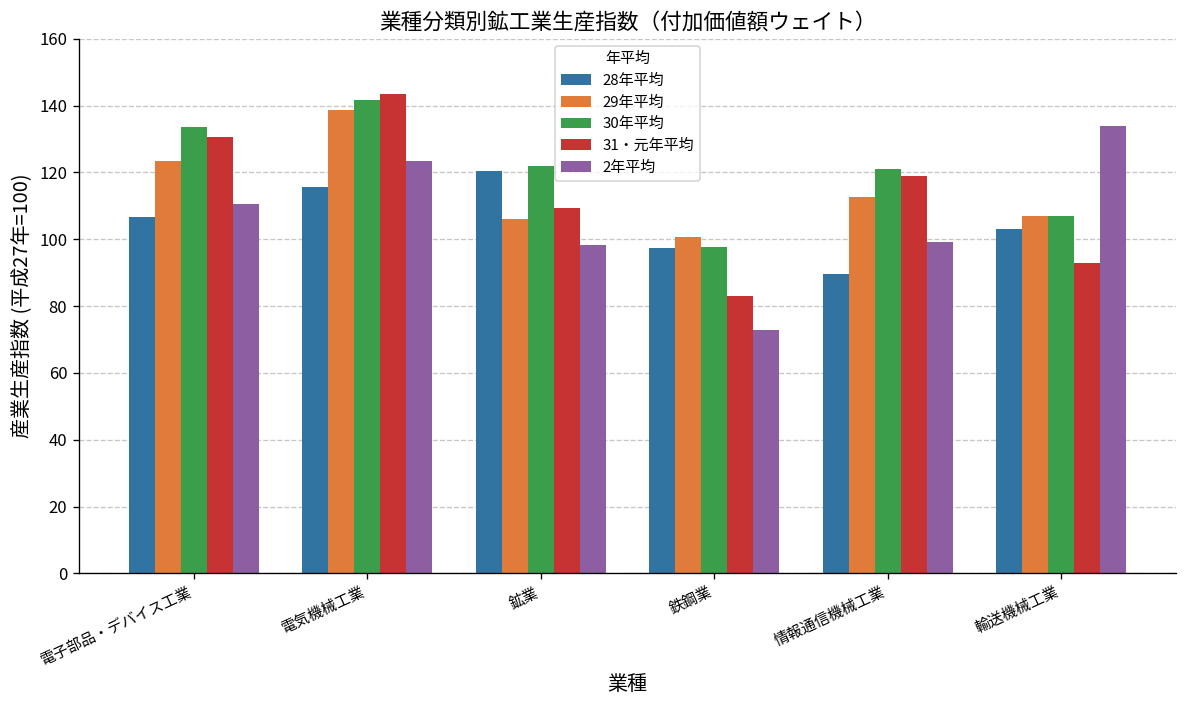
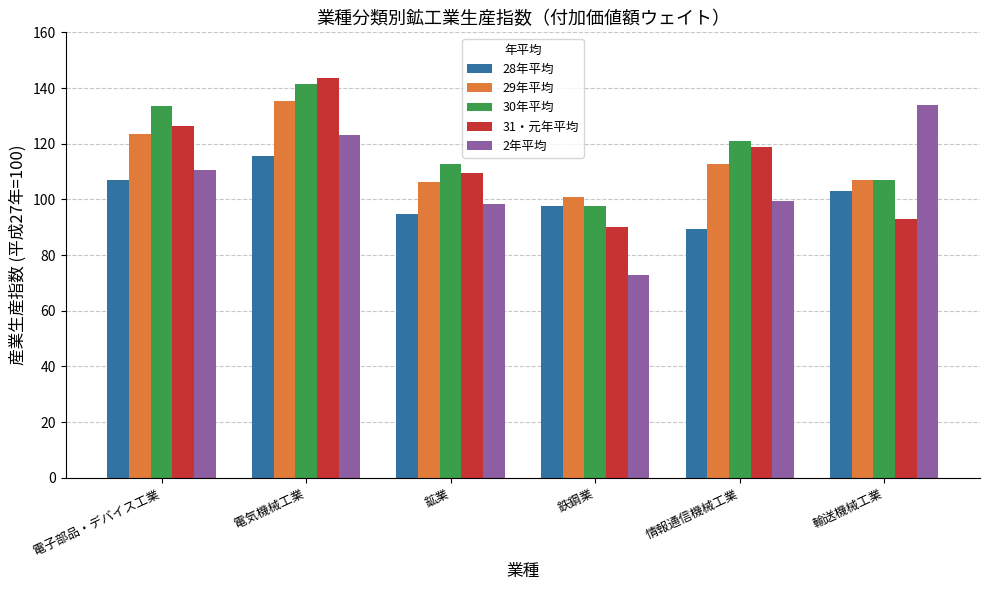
  {
    "28年平均": {
      "電子部品・デバイス工業": 107,
      "電気機械工業": 116,
-     "鉱業": 120,
+     "鉱業": 95,
      "鉄鋼業": 98,
      "情報通信機械工業": 90,
      "輸送機械工業": 103
    },
    "29年平均": {
      "電子部品・デバイス工業": 123,
-     "電気機械工業": 139,
+     "電気機械工業": 136,
      "鉱業": 106,
      "鉄鋼業": 101,
      "情報通信機械工業": 113,
      "輸送機械工業": 107
    },
    "30年平均": {
      "電子部品・デバイス工業": 134,
      "電気機械工業": 142,
-     "鉱業": 122,
+     "鉱業": 113,
      "鉄鋼業": 98,
      "情報通信機械工業": 121,
      "輸送機械工業": 107
    },
    "31・元年平均": {
-     "電子部品・デバイス工業": 131,
+     "電子部品・デバイス工業": 126,
      "電気機械工業": 144,
      "鉱業": 110,
-     "鉄鋼業": 83,
+     "鉄鋼業": 90,
      "情報通信機械工業": 119,
      "輸送機械工業": 93
    },
    "2年平均": {
      "電子部品・デバイス工業": 111,
      "電気機械工業": 123,
      "鉱業": 98,
      "鉄鋼業": 73,
      "情報通信機械工業": 99,
      "輸送機械工業": 134
    }
  }
